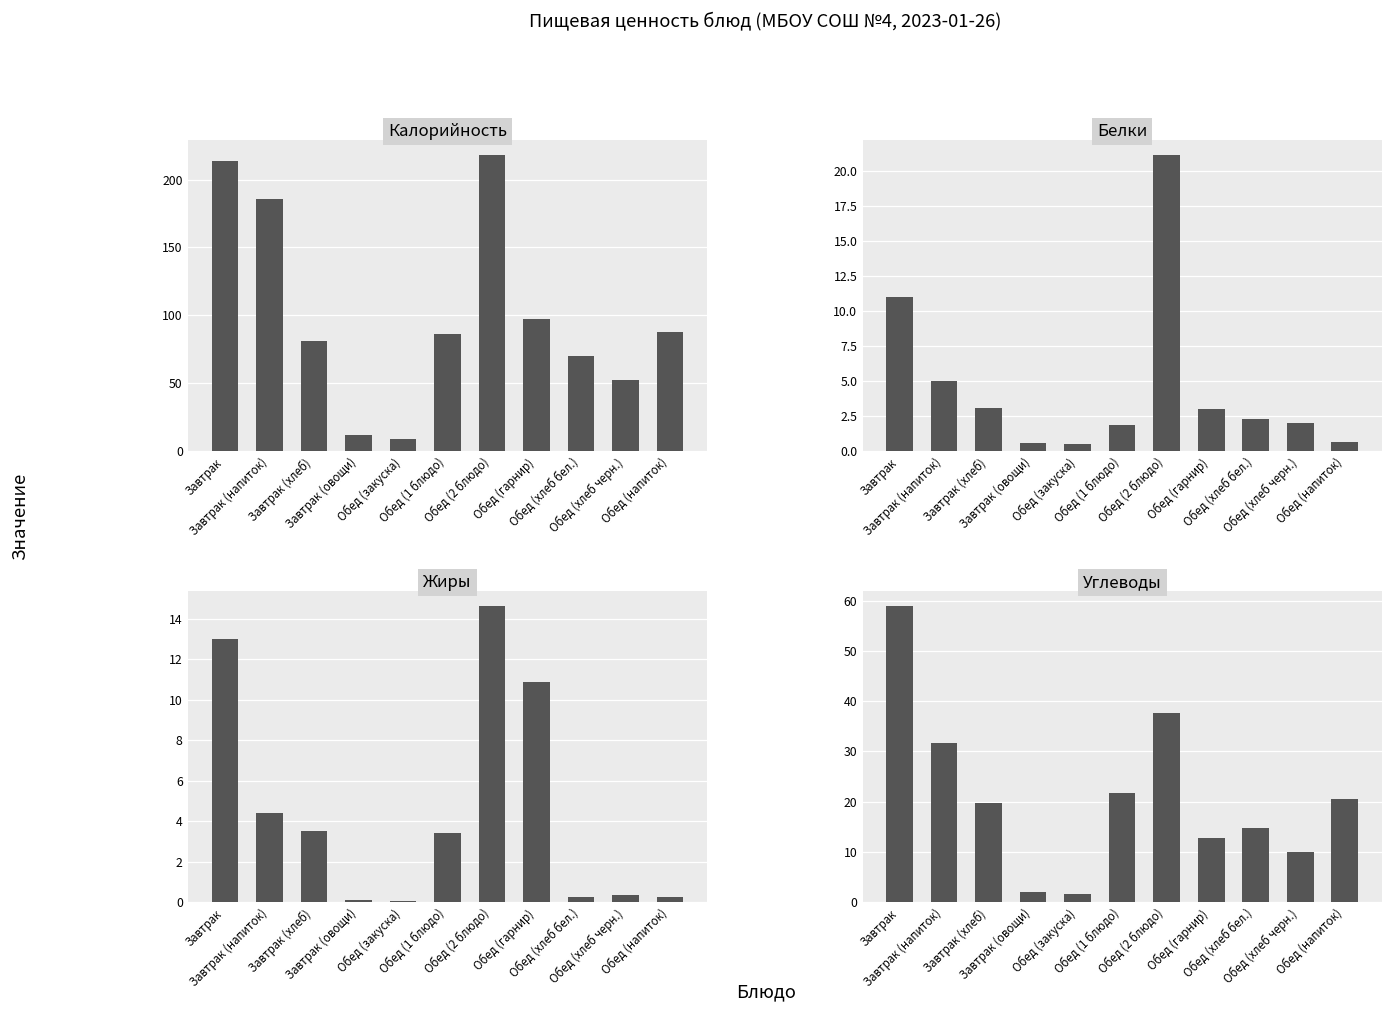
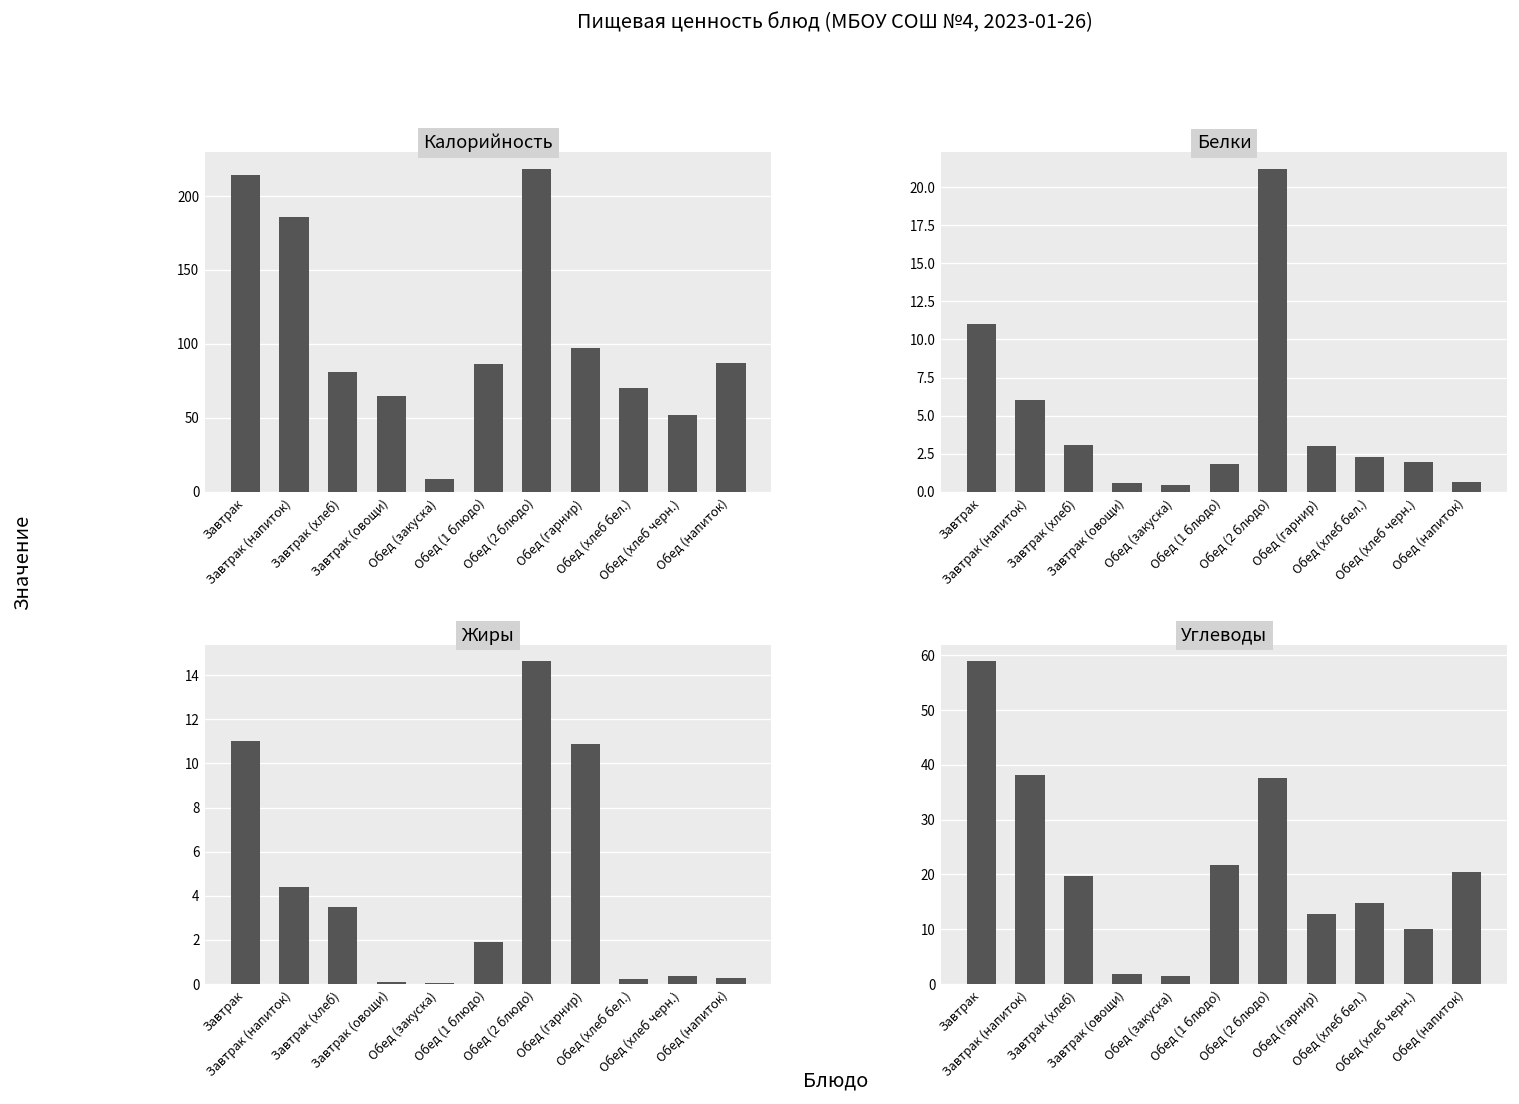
  {
    "Калорийность": {
      "Завтрак": 214,
      "Завтрак (напиток)": 186,
      "Завтрак (хлеб)": 81,
-     "Завтрак (овощи)": 12,
+     "Завтрак (овощи)": 65,
      "Обед (закуска)": 8,
      "Обед (1 блюдо)": 86,
      "Обед (2 блюдо)": 219,
      "Обед (гарнир)": 97,
      "Обед (хлеб бел.)": 70,
      "Обед (хлеб черн.)": 52,
      "Обед (напиток)": 87
    },
    "Белки": {
      "Завтрак": 11,
-     "Завтрак (напиток)": 5,
+     "Завтрак (напиток)": 6,
      "Завтрак (хлеб)": 3,
      "Завтрак (овощи)": 0.6,
      "Обед (закуска)": 0.5,
      "Обед (1 блюдо)": 2,
      "Обед (2 блюдо)": 21.2,
      "Обед (гарнир)": 3,
      "Обед (хлеб бел.)": 2.3,
      "Обед (хлеб черн.)": 2,
      "Обед (напиток)": 0.6
    },
    "Жиры": {
-     "Завтрак": 13,
+     "Завтрак": 11,
      "Завтрак (напиток)": 4.4,
      "Завтрак (хлеб)": 3.5,
-     "Обед (1 блюдо)": 3.4,
+     "Обед (1 блюдо)": 1.9,
      "Обед (2 блюдо)": 14.7,
      "Обед (гарнир)": 10.9,
      "Обед (хлеб бел.)": 0.2,
      "Обед (хлеб черн.)": 0.4,
      "Обед (напиток)": 0.3
    },
    "Углеводы": {
      "Завтрак": 59,
-     "Завтрак (напиток)": 32,
+     "Завтрак (напиток)": 38,
      "Завтрак (хлеб)": 20,
      "Завтрак (овощи)": 2,
      "Обед (закуска)": 2,
      "Обед (1 блюдо)": 22,
      "Обед (2 блюдо)": 38,
      "Обед (гарнир)": 13,
      "Обед (хлеб бел.)": 15,
      "Обед (хлеб черн.)": 10,
      "Обед (напиток)": 21
    }
  }
